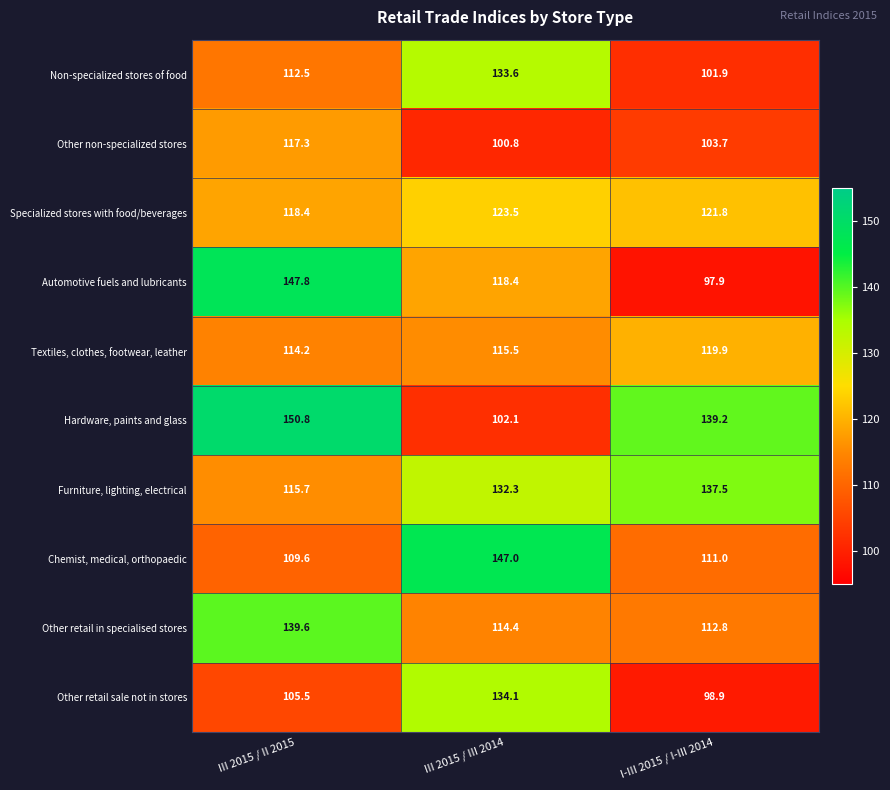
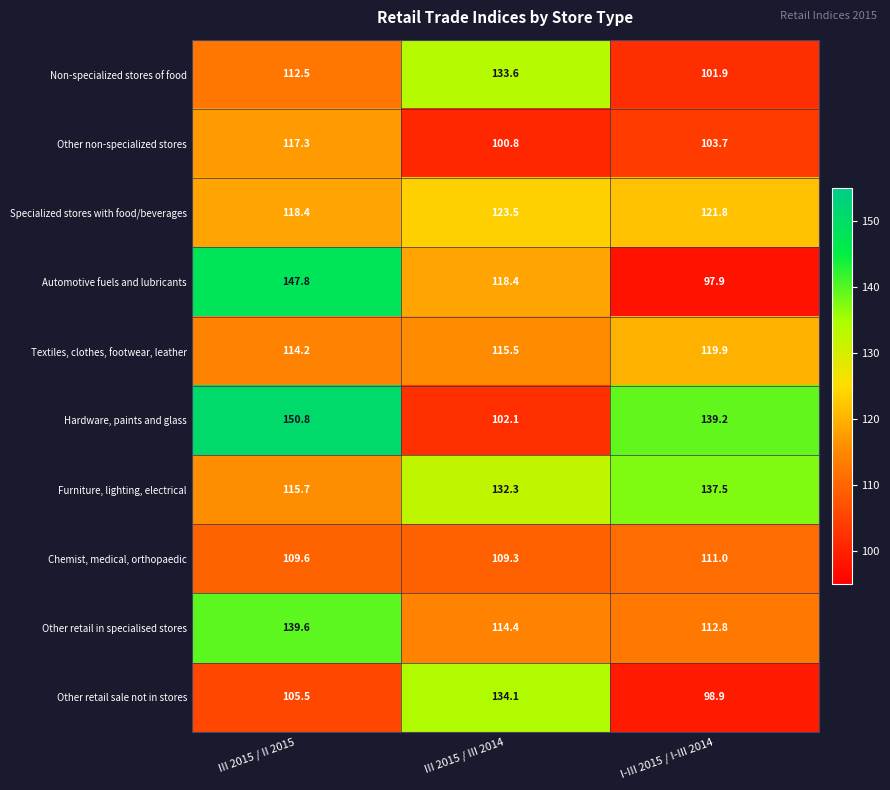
  {
    "Non-specialized stores of food": {
      "III 2015 / II 2015": 112.5,
      "III 2015 / III 2014": 133.6,
      "I-III 2015 / I-III 2014": 101.9
    },
    "Other non-specialized stores": {
      "III 2015 / II 2015": 117.3,
      "III 2015 / III 2014": 100.8,
      "I-III 2015 / I-III 2014": 103.7
    },
    "Specialized stores with food/beverages": {
      "III 2015 / II 2015": 118.4,
      "III 2015 / III 2014": 123.5,
      "I-III 2015 / I-III 2014": 121.8
    },
    "Automotive fuels and lubricants": {
      "III 2015 / II 2015": 147.8,
      "III 2015 / III 2014": 118.4,
      "I-III 2015 / I-III 2014": 97.9
    },
    "Textiles, clothes, footwear, leather": {
      "III 2015 / II 2015": 114.2,
      "III 2015 / III 2014": 115.5,
      "I-III 2015 / I-III 2014": 119.9
    },
    "Hardware, paints and glass": {
      "III 2015 / II 2015": 150.8,
      "III 2015 / III 2014": 102.1,
      "I-III 2015 / I-III 2014": 139.2
    },
    "Furniture, lighting, electrical": {
      "III 2015 / II 2015": 115.7,
      "III 2015 / III 2014": 132.3,
      "I-III 2015 / I-III 2014": 137.5
    },
    "Chemist, medical, orthopaedic": {
      "III 2015 / II 2015": 109.6,
-     "III 2015 / III 2014": 147.0,
+     "III 2015 / III 2014": 109.3,
      "I-III 2015 / I-III 2014": 111.0
    },
    "Other retail in specialised stores": {
      "III 2015 / II 2015": 139.6,
      "III 2015 / III 2014": 114.4,
      "I-III 2015 / I-III 2014": 112.8
    },
    "Other retail sale not in stores": {
      "III 2015 / II 2015": 105.5,
      "III 2015 / III 2014": 134.1,
      "I-III 2015 / I-III 2014": 98.9
    }
  }
